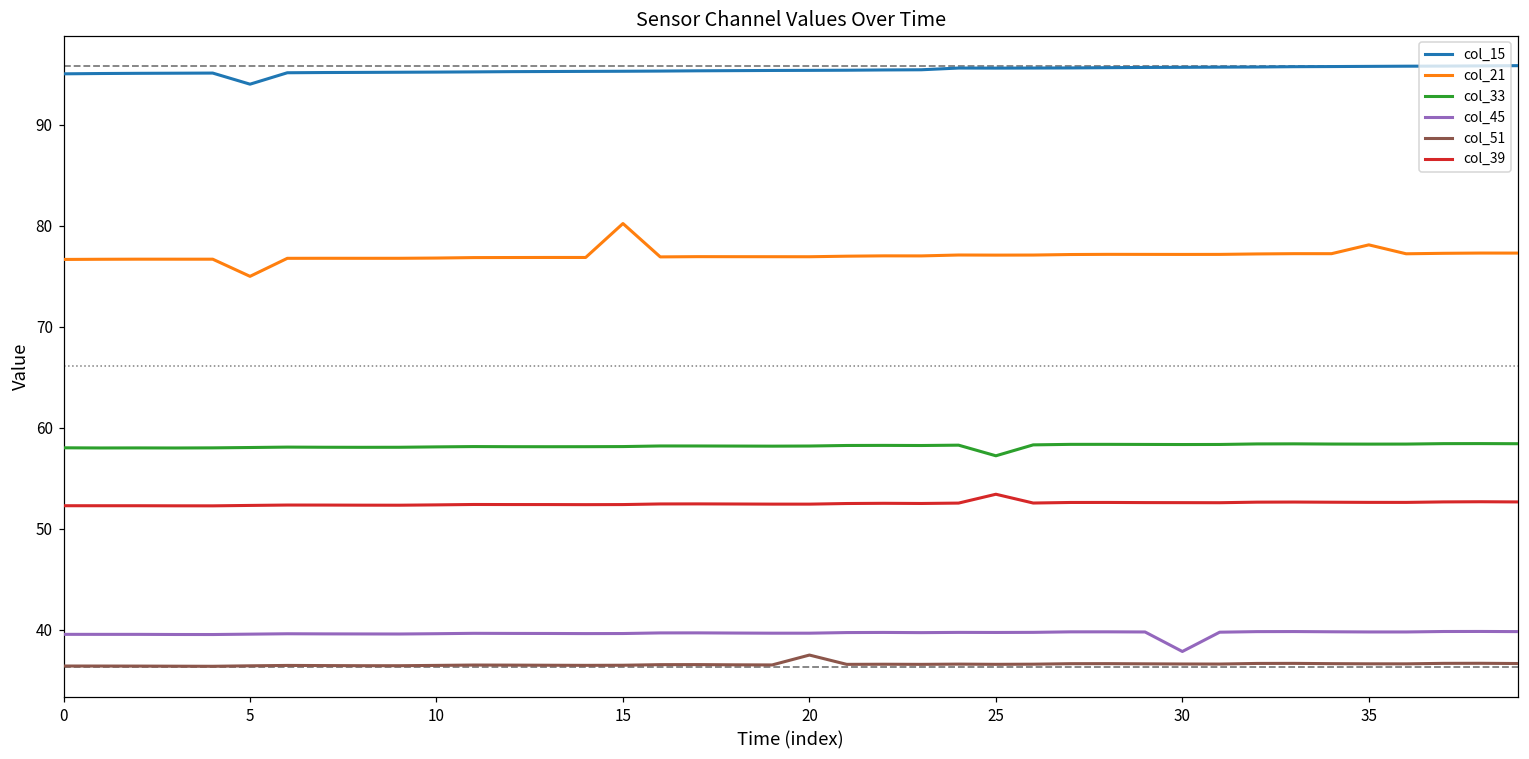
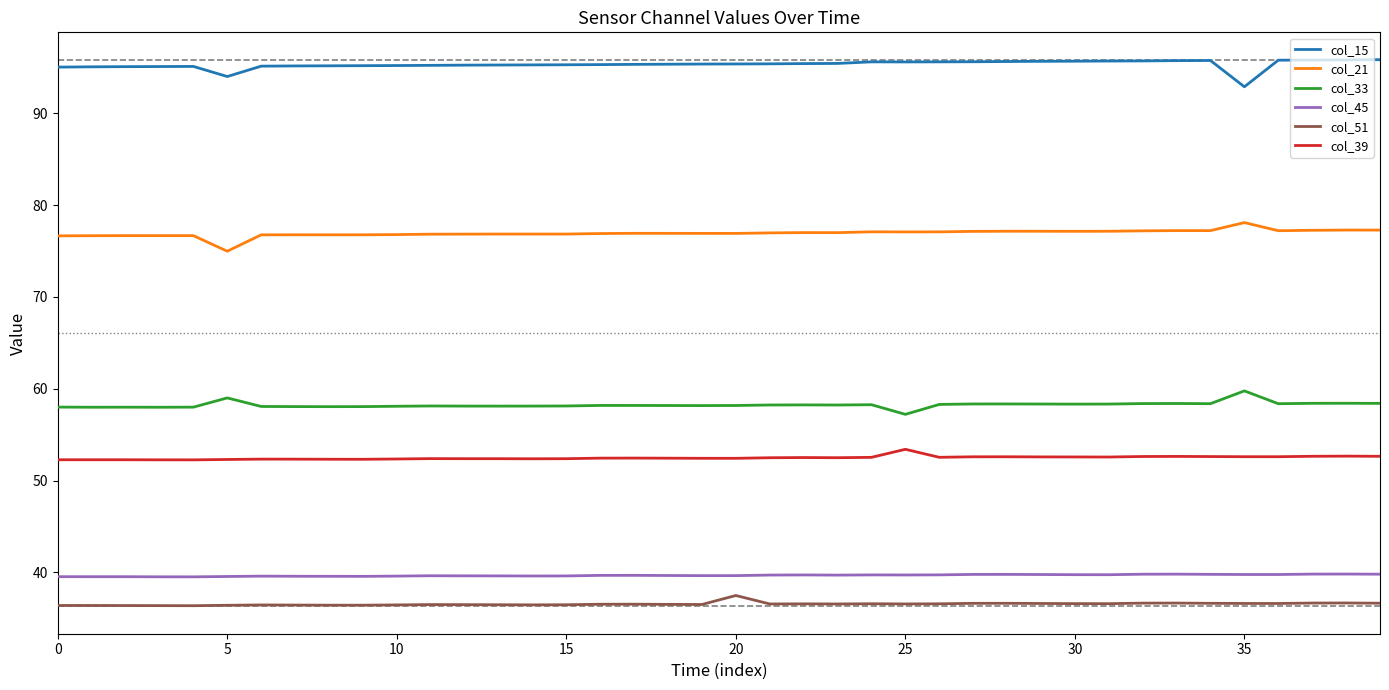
  {
    "col_15": {
      "0": 95,
      "5": 94,
      "10": 95,
      "15": 95,
      "20": 95,
      "25": 96,
      "30": 96,
-     "35": 96
+     "35": 93
    },
    "col_21": {
      "0": 77,
      "5": 75,
      "10": 77,
-     "15": 80,
+     "15": 77,
      "20": 77,
      "25": 77,
      "30": 77,
      "35": 78
    },
    "col_33": {
      "0": 58,
-     "5": 58,
+     "5": 59,
      "10": 58,
      "15": 58,
      "20": 58,
      "25": 57,
      "30": 58,
-     "35": 58
+     "35": 60
    },
    "col_45": {
      "0": 40,
      "5": 40,
      "10": 40,
      "15": 40,
      "20": 40,
      "25": 40,
-     "30": 38,
+     "30": 40,
      "35": 40
    },
    "col_51": {
      "0": 36,
      "5": 36,
      "10": 36,
      "15": 36,
      "20": 37,
      "25": 37,
      "30": 37,
      "35": 37
    },
    "col_39": {
      "0": 52,
      "5": 52,
      "10": 52,
      "15": 52,
      "20": 52,
      "25": 53,
      "30": 53,
      "35": 53
    }
  }
